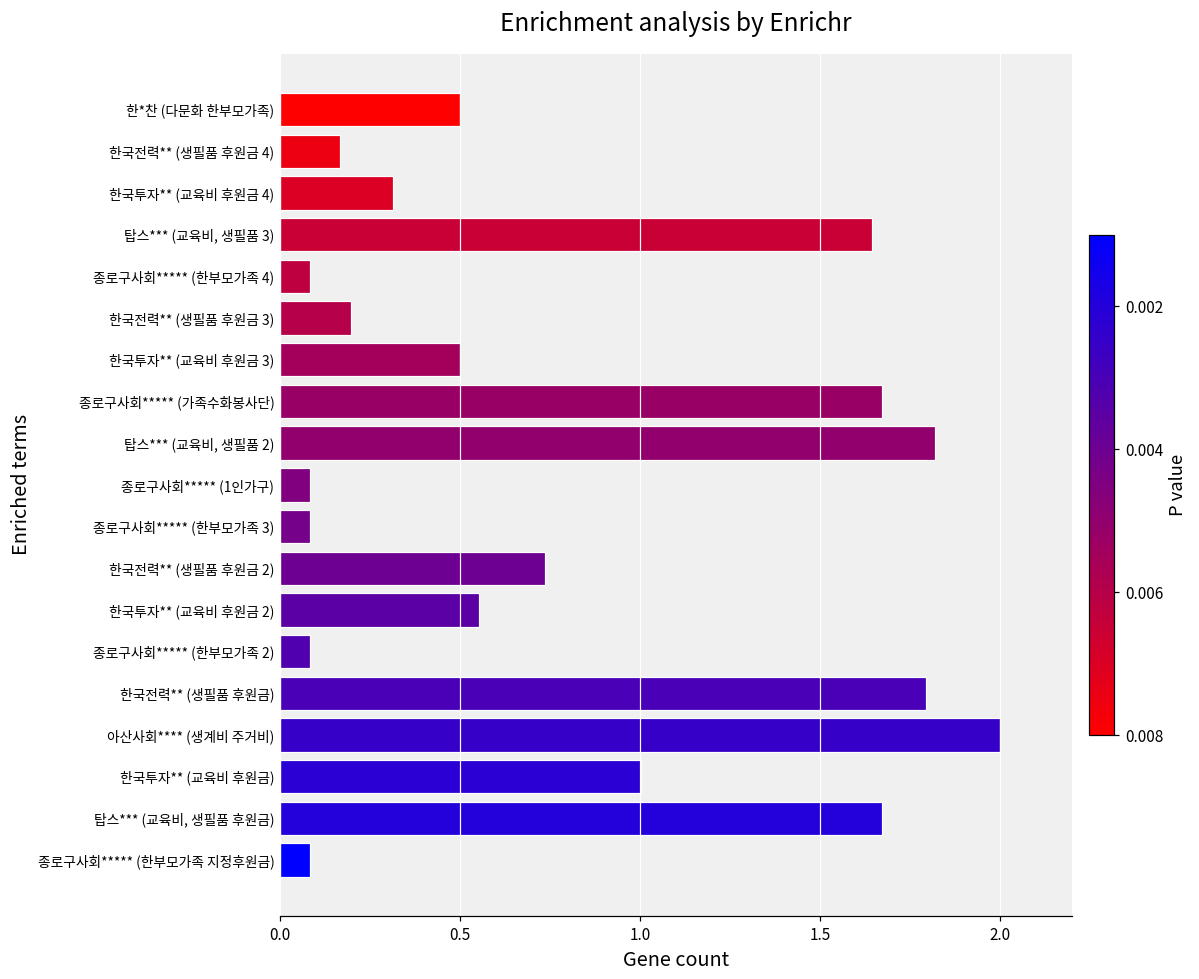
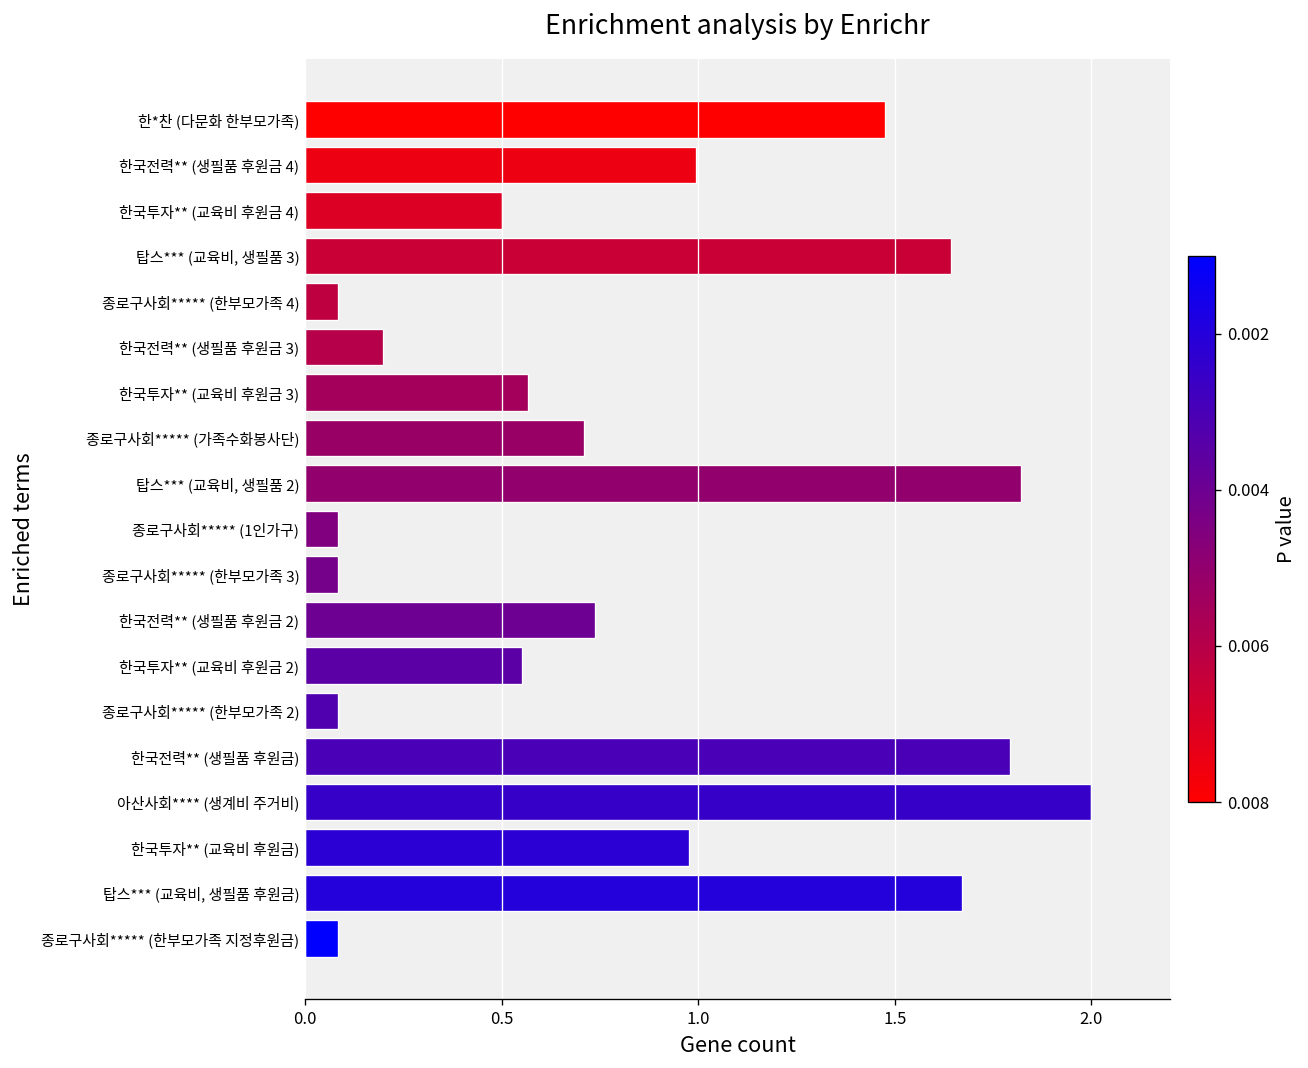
  {
-   "한*찬 (다문화 한부모가족)": 0.50,
-   "한국전력** (생필품 후원금 4)": 0.17,
-   "한국투자** (교육비 후원금 4)": 0.32,
+   "한*찬 (다문화 한부모가족)": 1.47,
+   "한국전력** (생필품 후원금 4)": 1.00,
+   "한국투자** (교육비 후원금 4)": 0.50,
    "탑스*** (교육비, 생필품 3)": 1.64,
    "종로구사회***** (한부모가족 4)": 0.08,
    "한국전력** (생필품 후원금 3)": 0.20,
-   "한국투자** (교육비 후원금 3)": 0.50,
-   "종로구사회***** (가족수화봉사단)": 1.67,
+   "한국투자** (교육비 후원금 3)": 0.57,
+   "종로구사회***** (가족수화봉사단)": 0.71,
    "탑스*** (교육비, 생필품 2)": 1.82,
    "종로구사회***** (1인가구)": 0.08,
    "종로구사회***** (한부모가족 3)": 0.08,
    "한국전력** (생필품 후원금 2)": 0.74,
    "한국투자** (교육비 후원금 2)": 0.55,
    "종로구사회***** (한부모가족 2)": 0.08,
    "한국전력** (생필품 후원금)": 1.79,
    "아산사회**** (생계비 주거비)": 2.00,
-   "한국투자** (교육비 후원금)": 1.00,
+   "한국투자** (교육비 후원금)": 0.98,
    "탑스*** (교육비, 생필품 후원금)": 1.67,
    "종로구사회***** (한부모가족 지정후원금)": 0.08
  }
